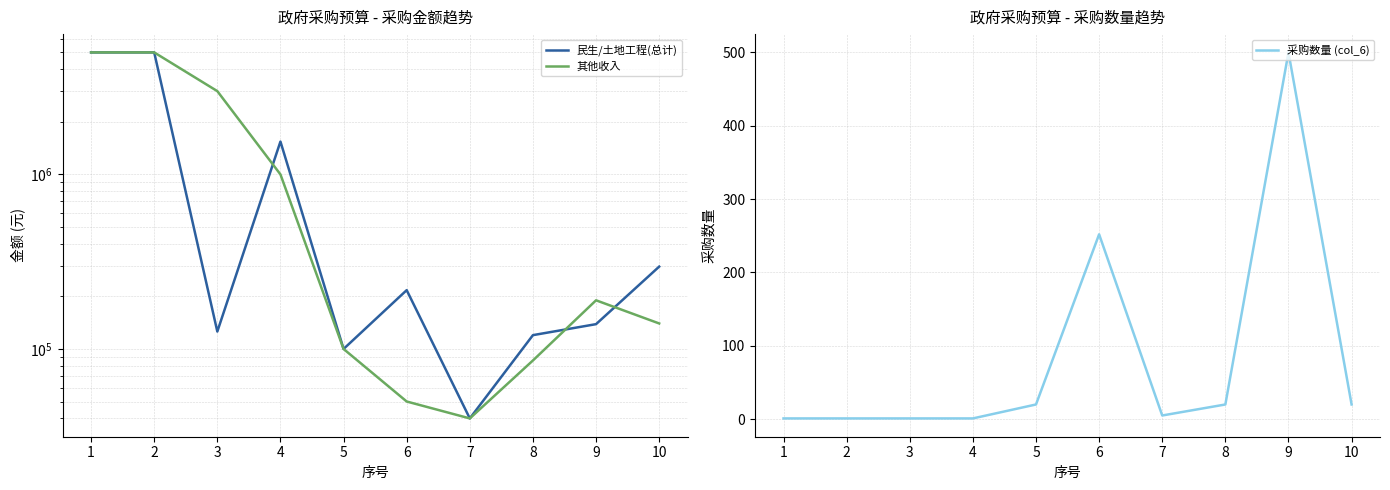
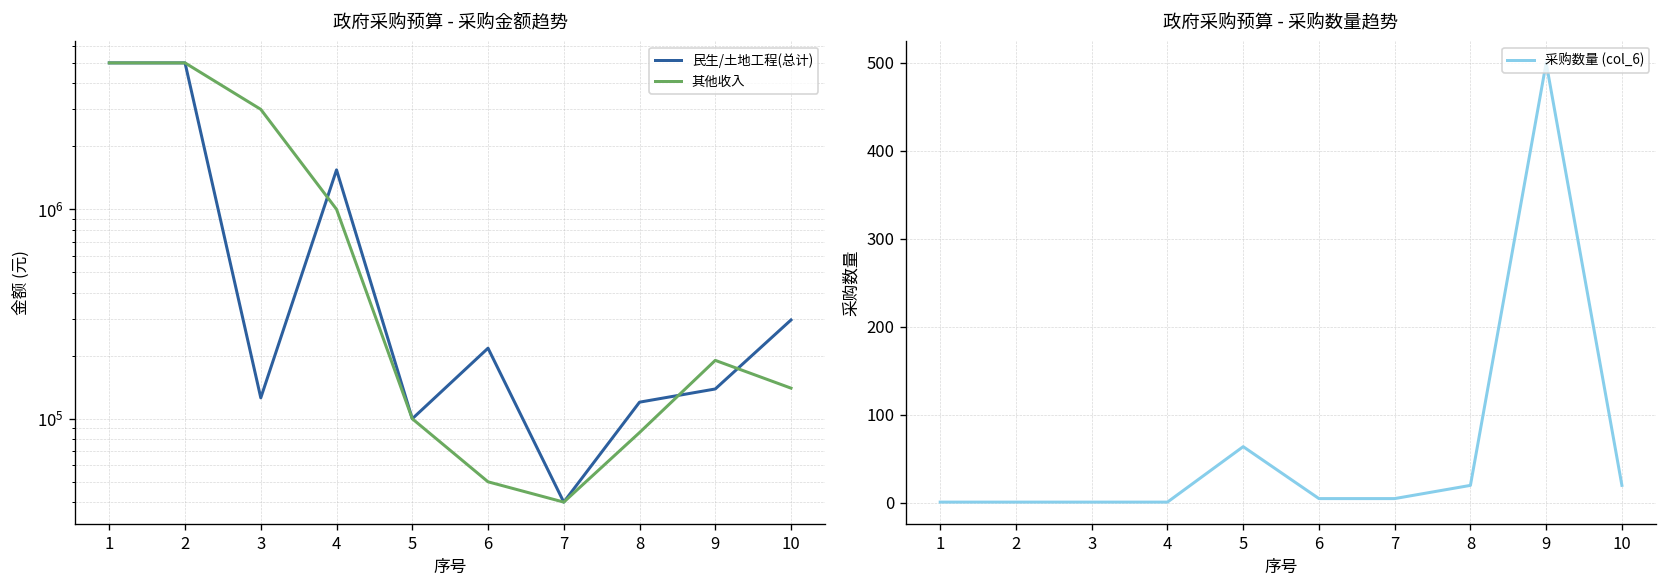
  {
    "政府采购预算 - 采购金额趋势": {
      "民生/土地工程(总计)": {
        "3": 130000,
        "4": 1500000,
        "6": 220000,
        "8": 120000,
        "9": 140000,
        "10": 300000
      },
      "其他收入": {
        "3": 3000000,
        "4": 1000000,
        "6": 50000,
        "8": 90000,
        "9": 190000,
        "10": 140000
      }
    },
    "政府采购预算 - 采购数量趋势": {
      "1": 0,
      "2": 0,
      "3": 0,
      "4": 0,
-     "5": 20,
-     "6": 250,
+     "5": 60,
+     "6": 10,
      "7": 10,
      "8": 20,
      "10": 20
    }
  }
